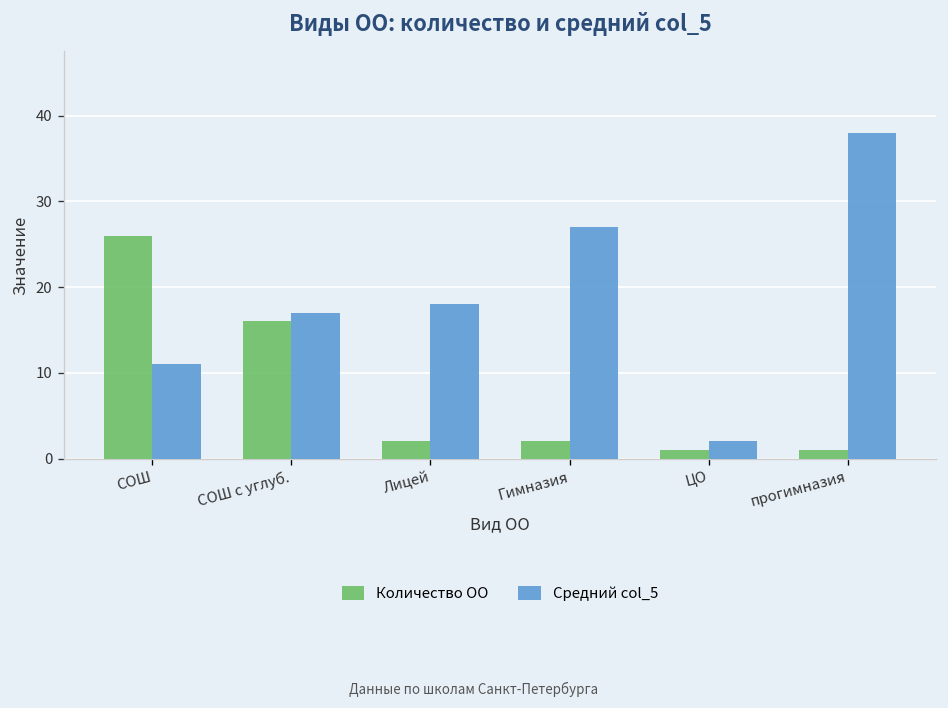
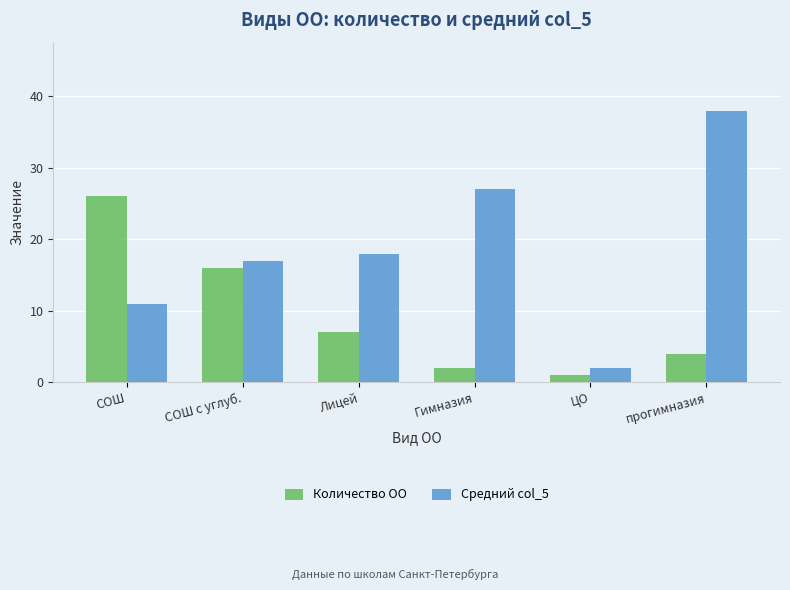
  {
    "Количество ОО": {
      "СОШ": 26,
      "СОШ с углуб.": 16,
-     "Лицей": 2,
+     "Лицей": 7,
      "Гимназия": 2,
      "ЦО": 1,
-     "прогимназия": 1
+     "прогимназия": 4
    },
    "Средний col_5": {
      "СОШ": 11,
      "СОШ с углуб.": 17,
      "Лицей": 18,
      "Гимназия": 27,
      "ЦО": 2,
      "прогимназия": 38
    }
  }
